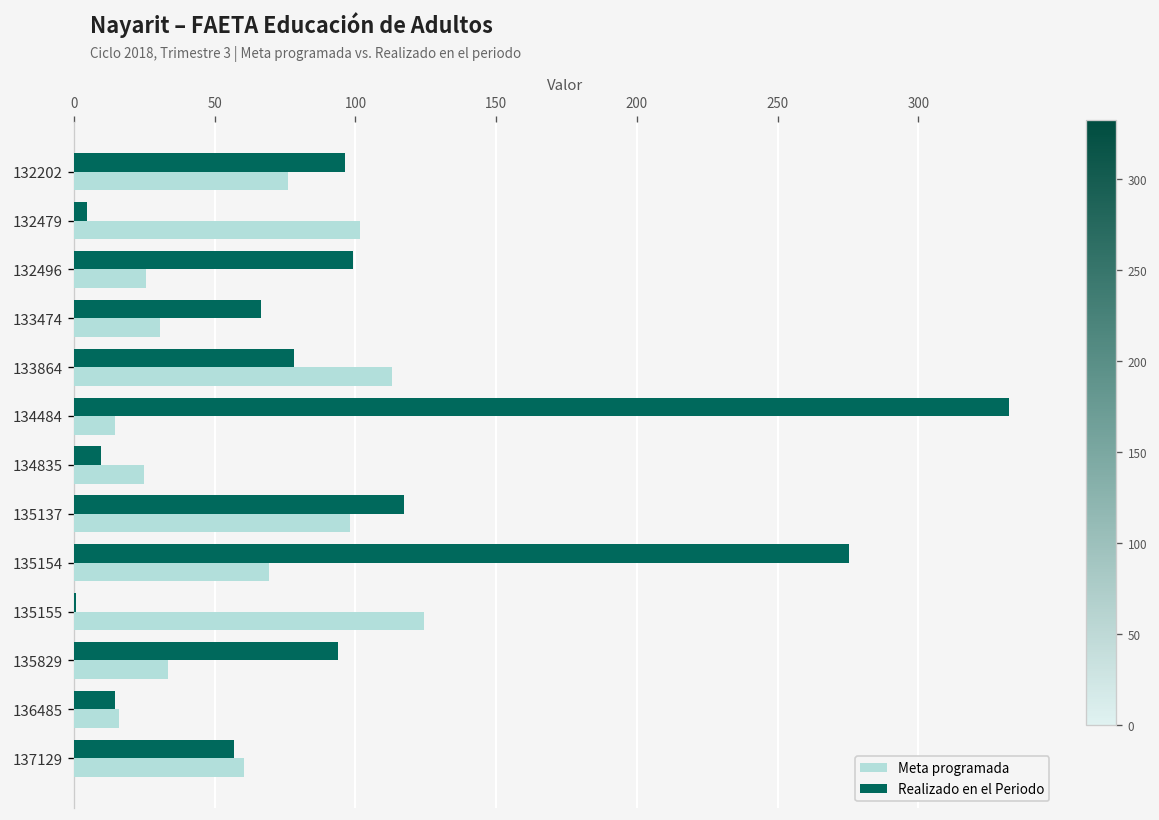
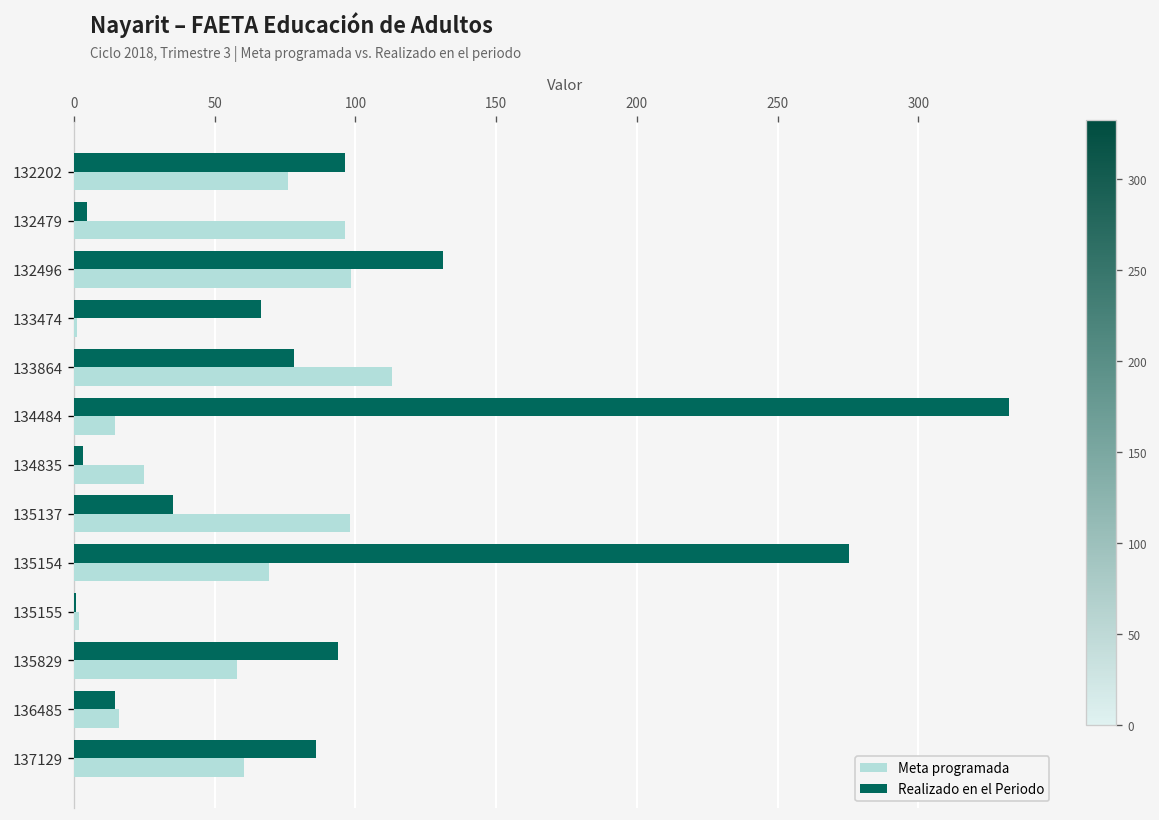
  {
    "Meta programada": {
      "132202": 76,
-     "132479": 102,
-     "132496": 26,
-     "133474": 31,
+     "132479": 96,
+     "132496": 98,
+     "133474": 1,
      "133864": 113,
      "134484": 14,
      "134835": 25,
      "135137": 98,
      "135154": 69,
-     "135155": 124,
-     "135829": 33,
+     "135155": 2,
+     "135829": 58,
      "136485": 16,
      "137129": 60
    },
    "Realizado en el Periodo": {
      "132202": 96,
      "132479": 5,
-     "132496": 99,
+     "132496": 131,
      "133474": 66,
      "133864": 78,
      "134484": 332,
-     "134835": 10,
-     "135137": 117,
+     "134835": 3,
+     "135137": 35,
      "135154": 275,
      "135829": 94,
      "136485": 14,
-     "137129": 57
+     "137129": 86
    }
  }
